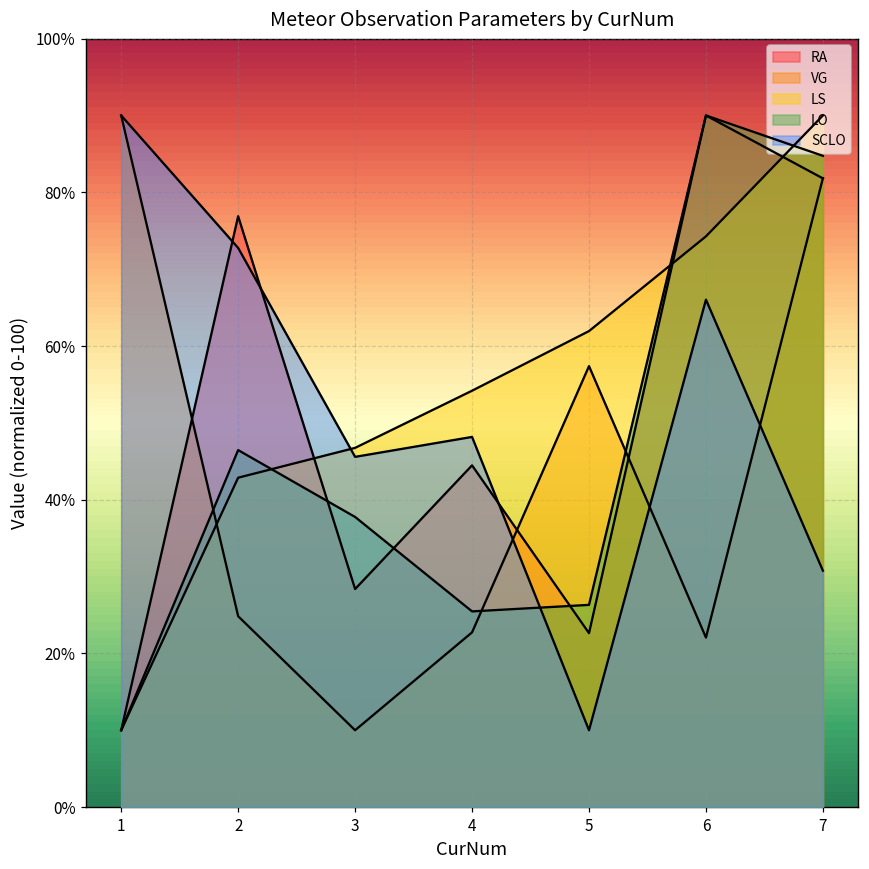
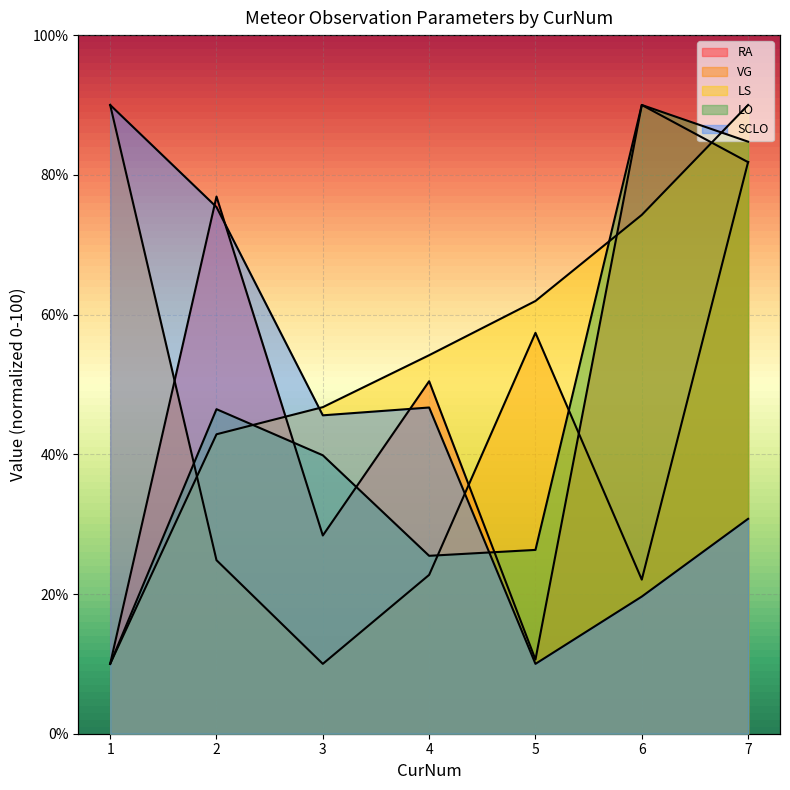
  {
    "RA": {
      "2": "77%",
      "3": "28%",
-     "4": "44%",
-     "5": "23%"
+     "4": "50%",
+     "5": "11%"
    },
    "LO": {
      "2": "46%",
-     "3": "38%",
+     "3": "40%",
      "4": "25%",
      "5": "26%",
      "7": "85%"
    },
    "SCLO": {
-     "2": "73%",
+     "2": "75%",
      "3": "46%",
-     "4": "48%",
+     "4": "47%",
      "5": "10%",
-     "6": "66%",
+     "6": "20%",
      "7": "31%"
    }
  }
